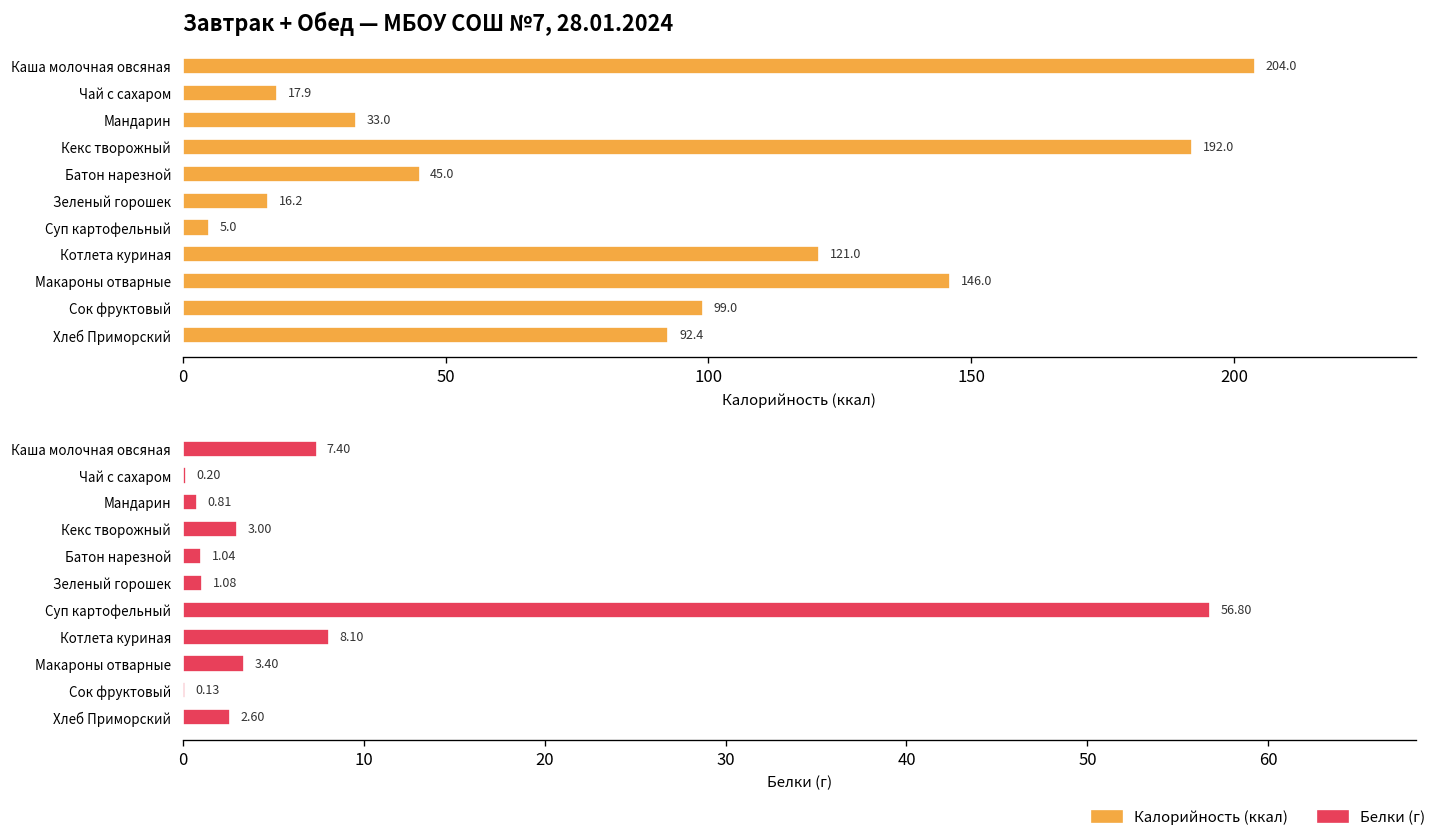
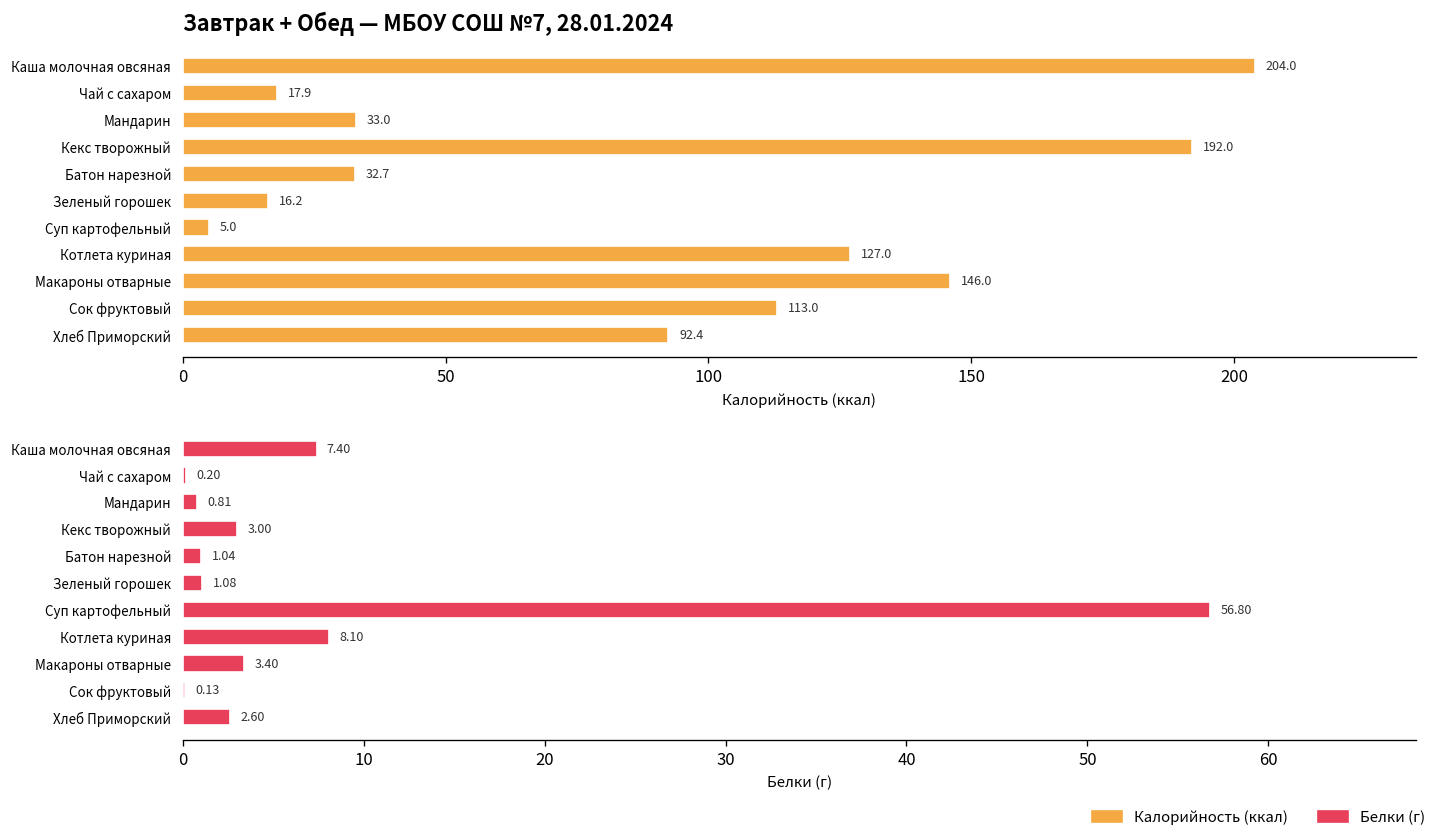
  {
    "Завтрак + Обед — МБОУ СОШ №7, 28.01.2024": {
      "Каша молочная овсяная": 204.0,
      "Чай с сахаром": 17.9,
      "Мандарин": 33.0,
      "Кекс творожный": 192.0,
-     "Батон нарезной": 45.0,
+     "Батон нарезной": 32.7,
      "Зеленый горошек": 16.2,
      "Суп картофельный": 5.0,
-     "Котлета куриная": 121.0,
+     "Котлета куриная": 127.0,
      "Макароны отварные": 146.0,
-     "Сок фруктовый": 99.0,
+     "Сок фруктовый": 113.0,
      "Хлеб Приморский": 92.4
    }
  }
